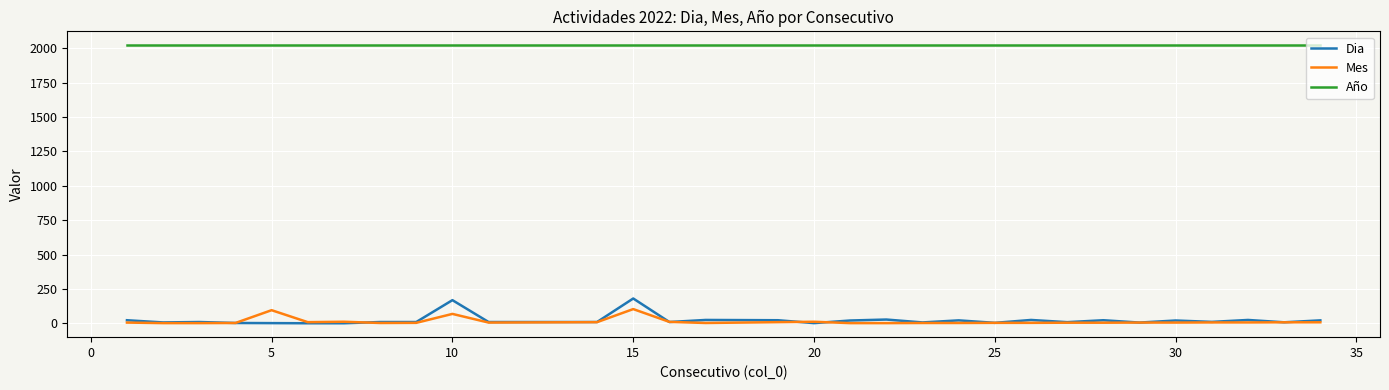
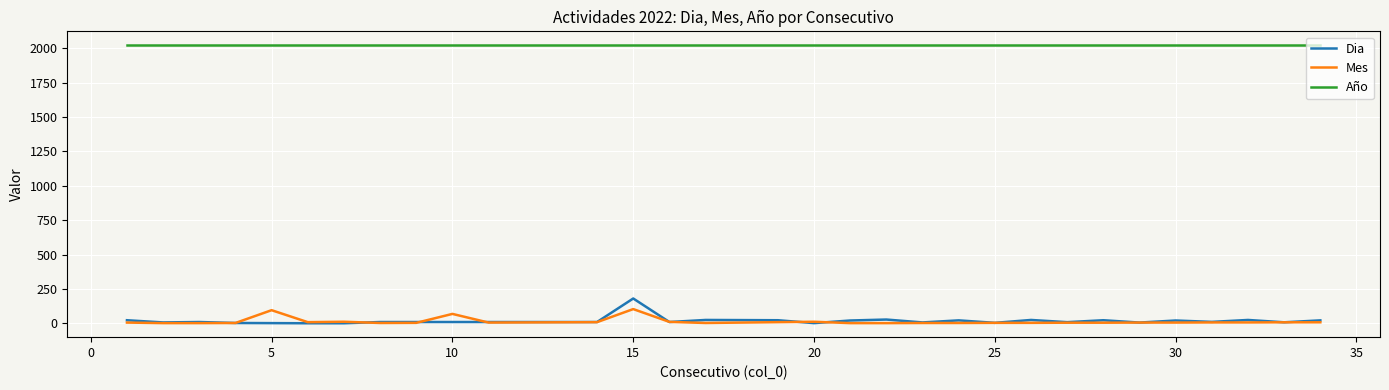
  {
    "Dia": {
      "5": 0,
-     "10": 170,
+     "10": 10,
      "15": 180
    },
    "Mes": {
      "5": 100,
      "10": 70,
      "15": 100
    },
    "Año": {
      "5": 2020,
      "10": 2020,
      "15": 2020,
      "20": 2020,
      "25": 2020,
      "30": 2020
    }
  }
